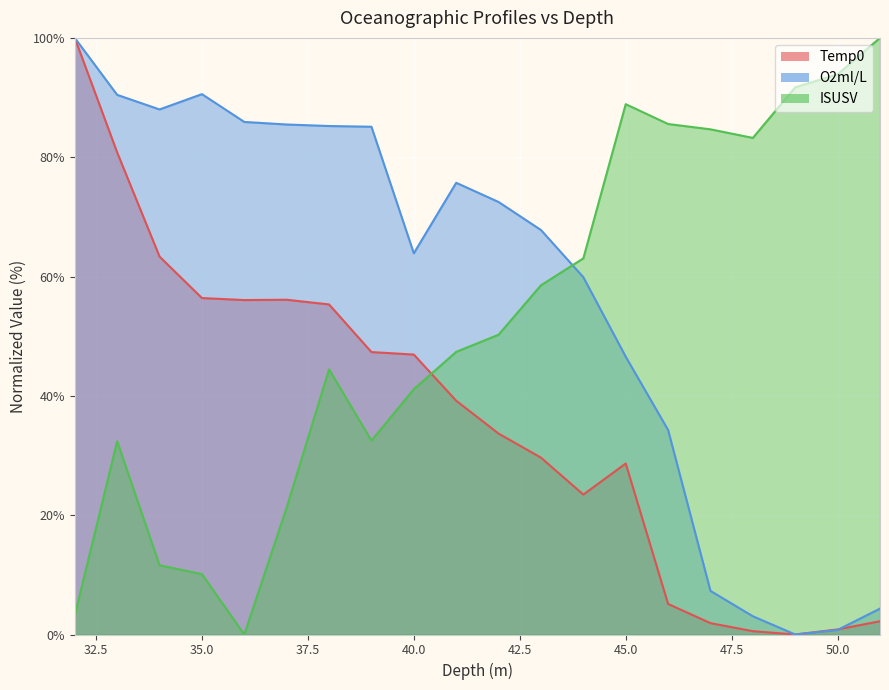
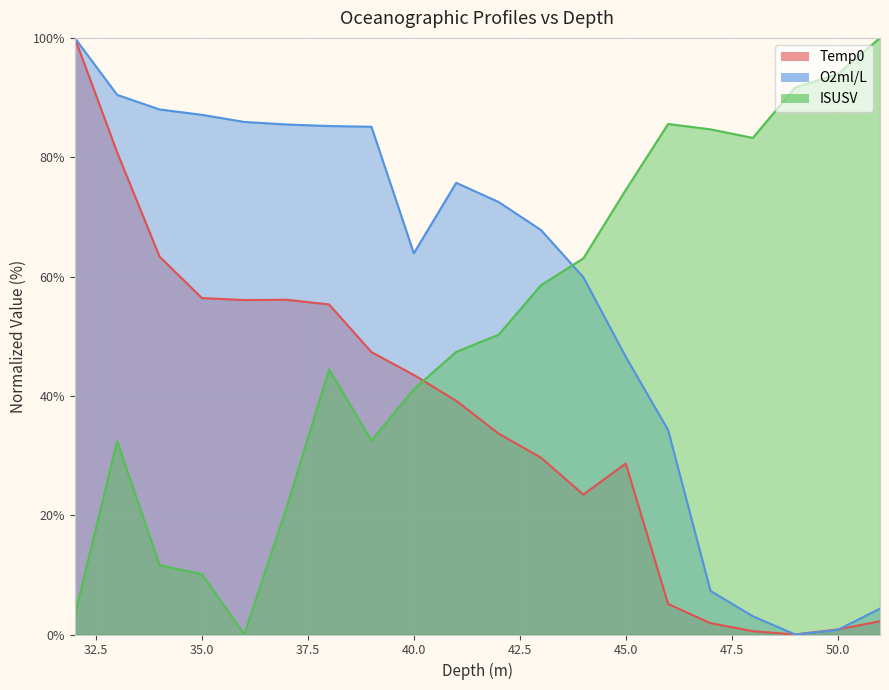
  {
    "Temp0": {
      "35.0": "56%",
-     "40.0": "47%",
+     "40.0": "44%",
      "45.0": "29%"
    },
    "O2ml/L": {
-     "35.0": "91%",
+     "35.0": "87%",
      "40.0": "64%",
      "45.0": "47%"
    },
    "ISUSV": {
      "35.0": "10%",
      "40.0": "41%",
-     "45.0": "89%"
+     "45.0": "75%"
    }
  }
